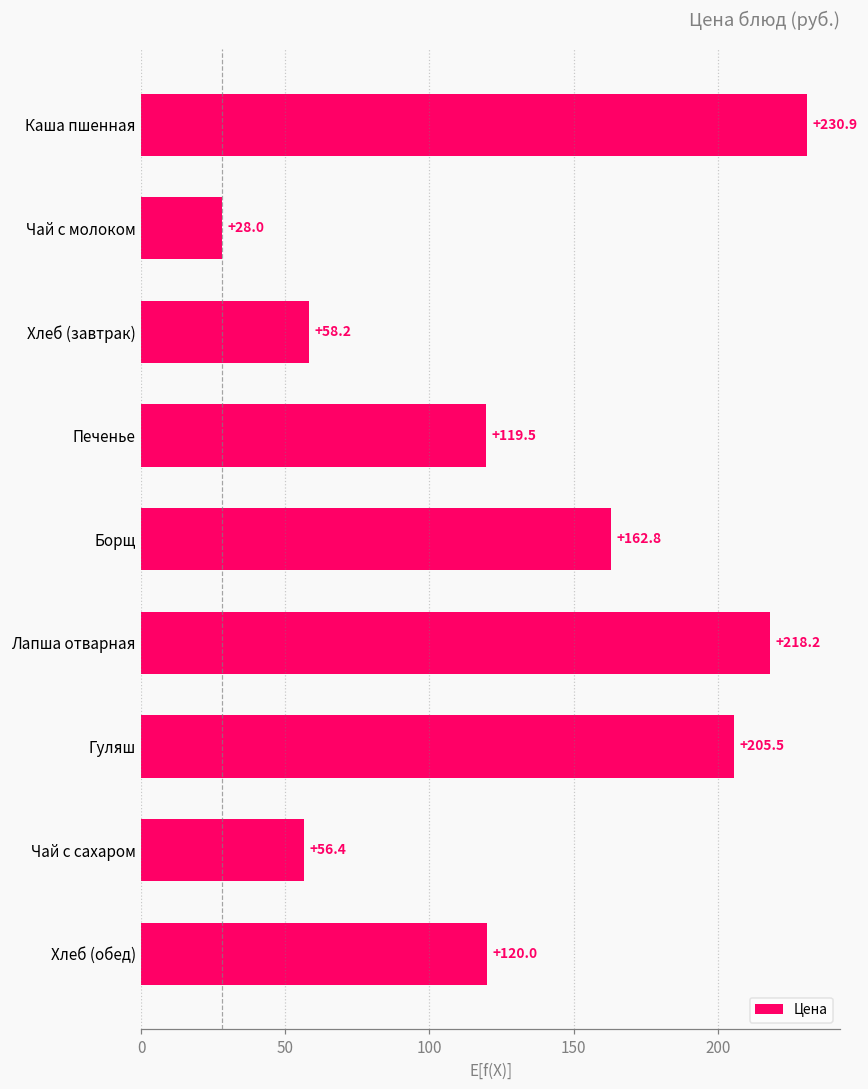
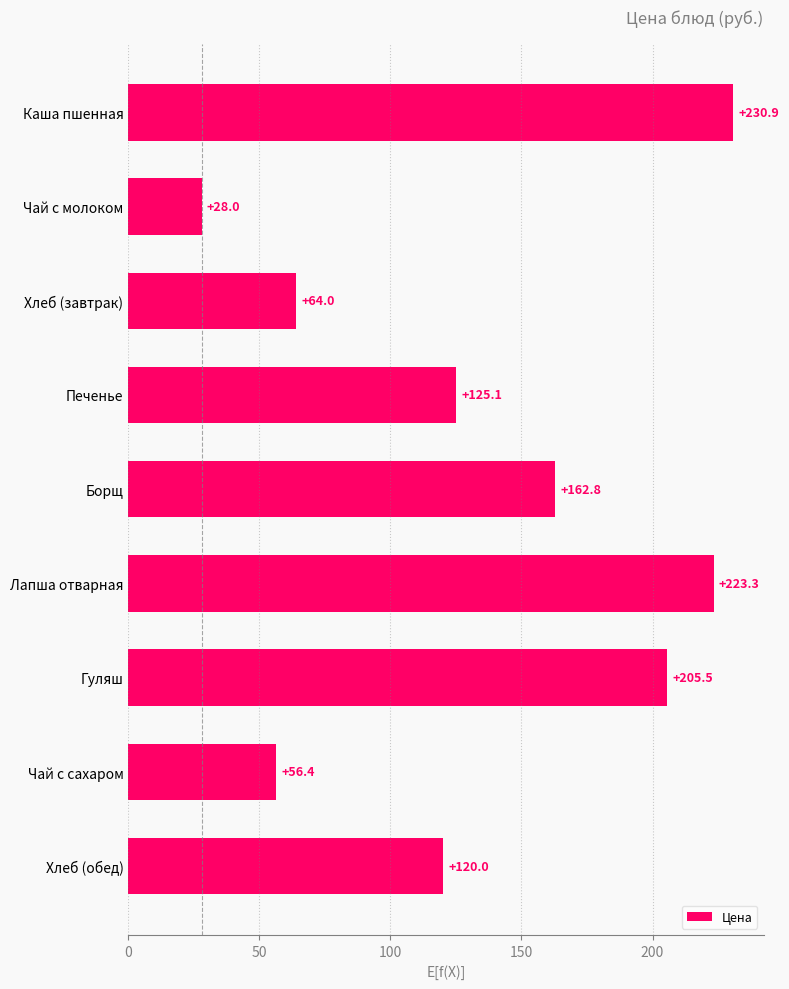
  {
    "Каша пшенная": "+230.9",
    "Чай с молоком": "+28.0",
-   "Хлеб (завтрак)": "+58.2",
-   "Печенье": "+119.5",
+   "Хлеб (завтрак)": "+64.0",
+   "Печенье": "+125.1",
    "Борщ": "+162.8",
-   "Лапша отварная": "+218.2",
+   "Лапша отварная": "+223.3",
    "Гуляш": "+205.5",
    "Чай с сахаром": "+56.4",
    "Хлеб (обед)": "+120.0"
  }
